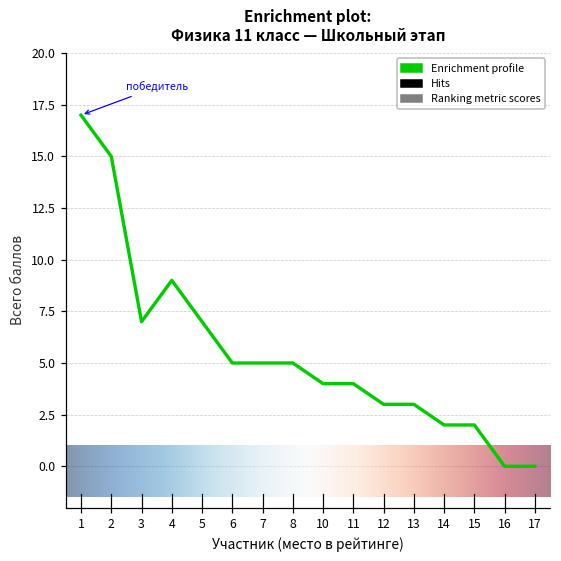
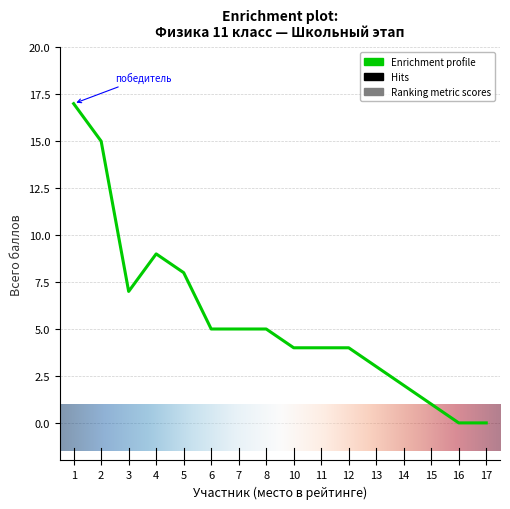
  {
    "1": 17,
    "2": 15,
    "3": 7,
    "4": 9,
-   "5": 7,
+   "5": 8,
    "6": 5,
    "7": 5,
    "8": 5,
    "10": 4,
    "11": 4,
-   "12": 3,
+   "12": 4,
    "13": 3,
    "14": 2,
-   "15": 2,
+   "15": 1,
    "16": 0,
    "17": 0
  }
